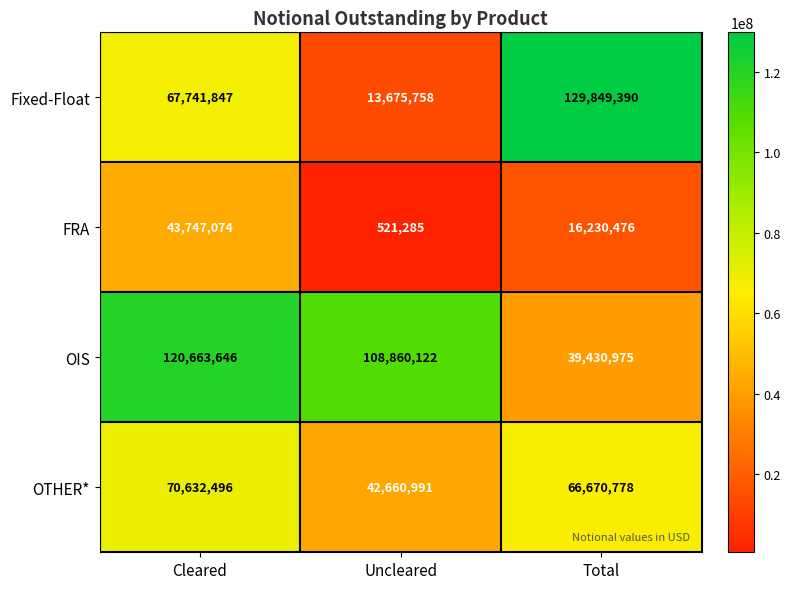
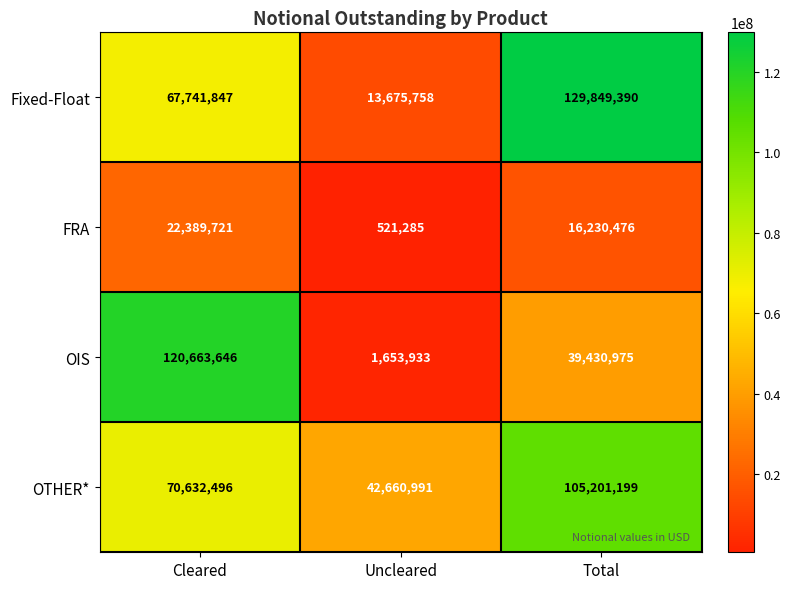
  {
    "Fixed-Float": {
      "Cleared": "67,741,847",
      "Uncleared": "13,675,758",
      "Total": "129,849,390"
    },
    "FRA": {
-     "Cleared": "43,747,074",
+     "Cleared": "22,389,721",
      "Uncleared": "521,285",
      "Total": "16,230,476"
    },
    "OIS": {
      "Cleared": "120,663,646",
-     "Uncleared": "108,860,122",
+     "Uncleared": "1,653,933",
      "Total": "39,430,975"
    },
    "OTHER*": {
      "Cleared": "70,632,496",
      "Uncleared": "42,660,991",
-     "Total": "66,670,778"
+     "Total": "105,201,199"
    }
  }
